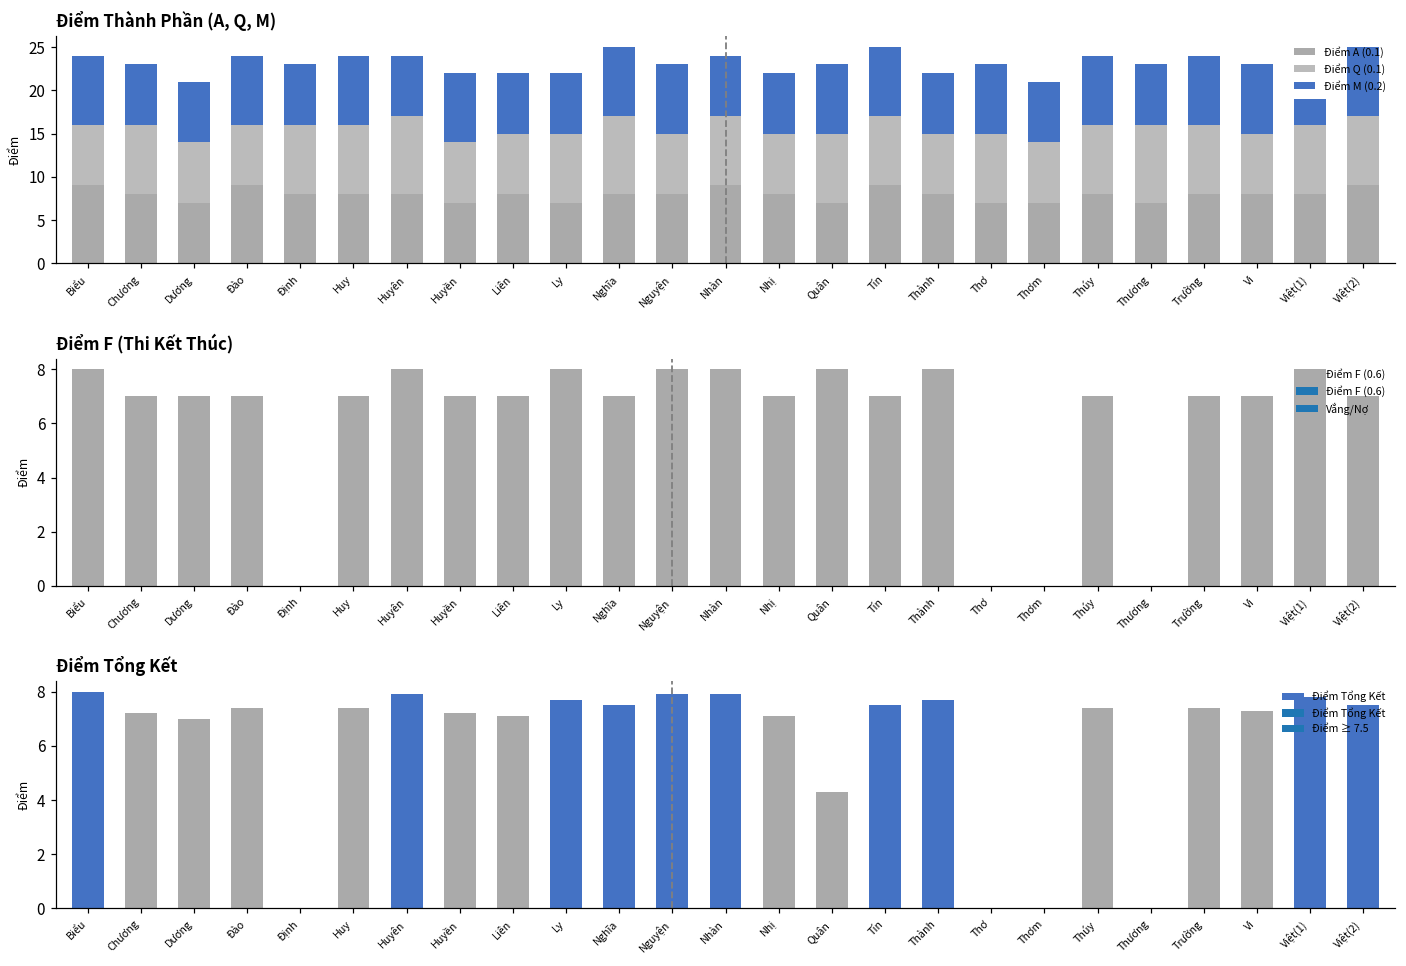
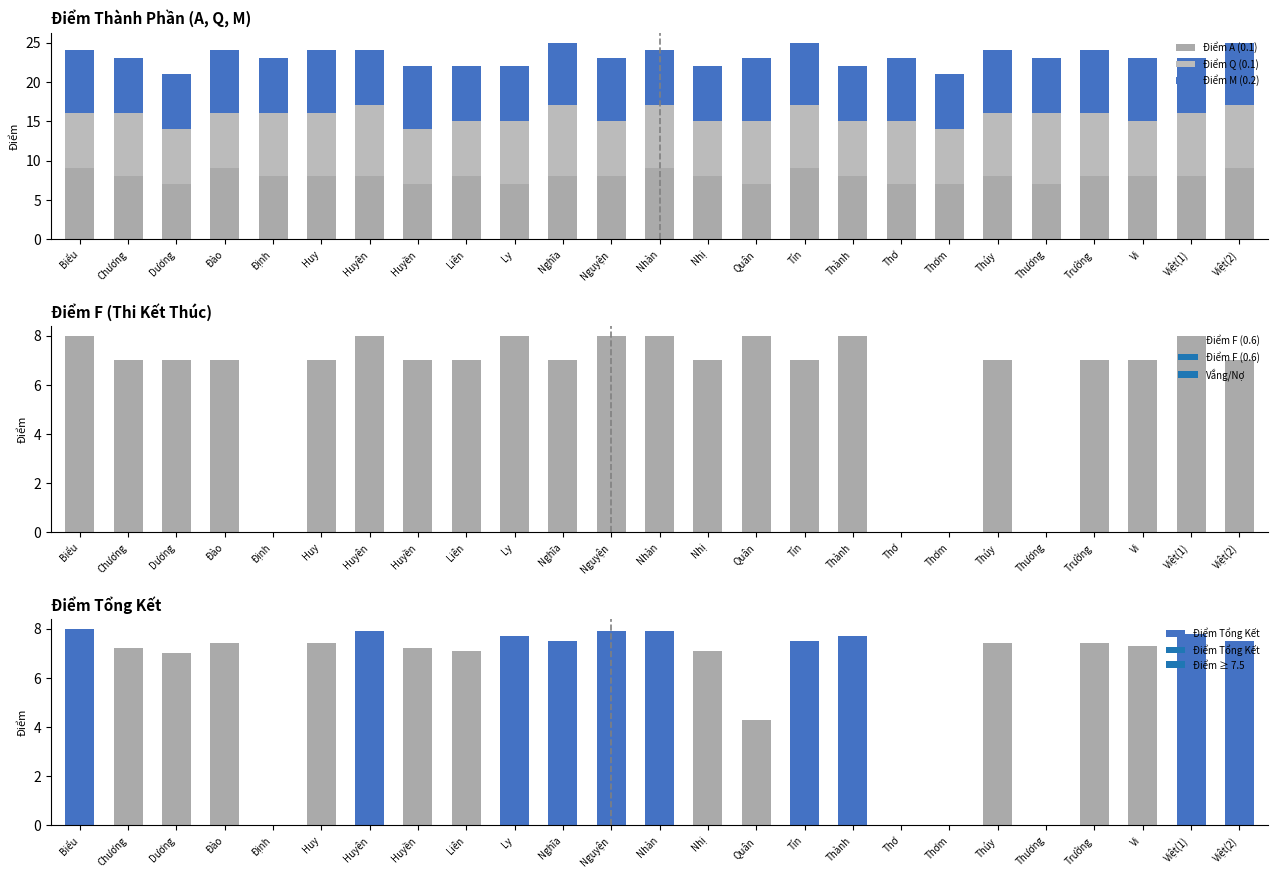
  {
    "Điểm Thành Phần (A, Q, M)": {
      "Điểm M (0.2)": {
        "Biểu": 8,
        "Chương": 7,
        "Dương": 7,
        "Đào": 8,
        "Định": 7,
        "Huy": 8,
        "Huyên": 7,
        "Huyền": 8,
        "Liên": 7,
        "Ly": 7,
        "Nghĩa": 8,
        "Nguyện": 8,
        "Nhàn": 7,
        "Nhị": 7,
        "Quân": 8,
        "Tín": 8,
        "Thành": 7,
        "Thơ": 8,
        "Thơm": 7,
        "Thúy": 8,
        "Thương": 7,
        "Trường": 8,
        "Vi": 8,
-       "Việt(1)": 3,
+       "Việt(1)": 7,
        "Việt(2)": 8
      }
    },
    "Điểm F (Thi Kết Thúc)": {
      "Biểu": 8.0,
      "Chương": 7.0,
      "Dương": 7.0,
      "Đào": 7.0,
      "Định": 0.0,
      "Huy": 7.0,
      "Huyên": 8.0,
      "Huyền": 7.0,
      "Liên": 7.0,
      "Ly": 8.0,
      "Nghĩa": 7.0,
      "Nguyện": 8.0,
      "Nhàn": 8.0,
      "Nhị": 7.0,
      "Quân": 8.0,
      "Tín": 7.0,
      "Thành": 8.0,
      "Thơ": 0.0,
      "Thơm": 0.0,
      "Thúy": 7.0,
      "Thương": 0.0,
      "Trường": 7.0,
      "Vi": 7.0,
      "Việt(1)": 8.0,
      "Việt(2)": 7.0
    },
    "Điểm Tổng Kết": {
      "Biểu": 8.0,
      "Chương": 7.2,
      "Dương": 7.0,
      "Đào": 7.4,
      "Định": 0.0,
      "Huy": 7.4,
      "Huyên": 7.9,
      "Huyền": 7.2,
      "Liên": 7.1,
      "Ly": 7.7,
      "Nghĩa": 7.5,
      "Nguyện": 7.9,
      "Nhàn": 7.9,
      "Nhị": 7.1,
      "Quân": 4.3,
      "Tín": 7.5,
      "Thành": 7.7,
      "Thơ": 0.0,
      "Thơm": 0.0,
      "Thúy": 7.4,
      "Thương": 0.0,
      "Trường": 7.4,
      "Vi": 7.3,
      "Việt(1)": 7.8,
      "Việt(2)": 7.5
    }
  }
